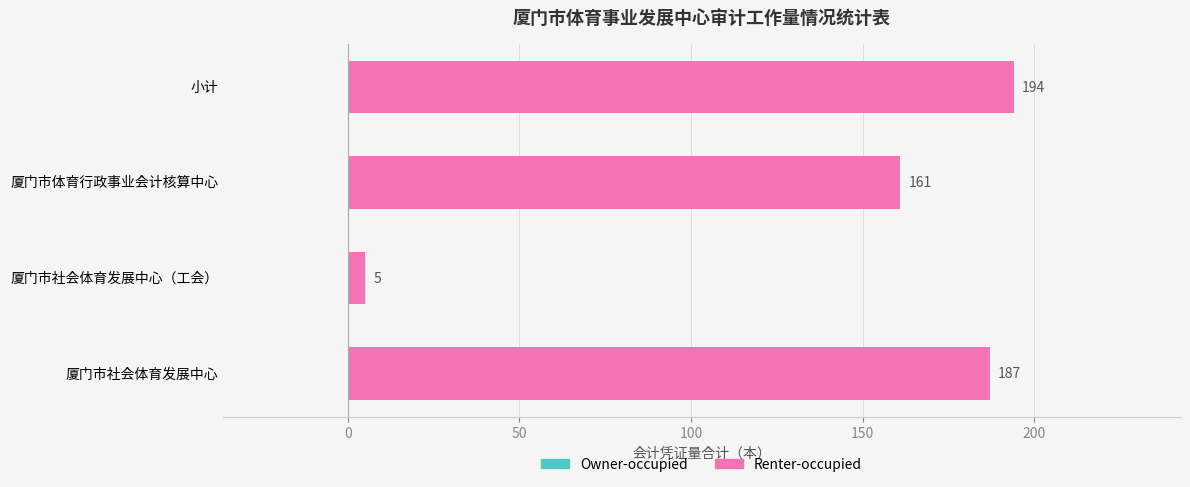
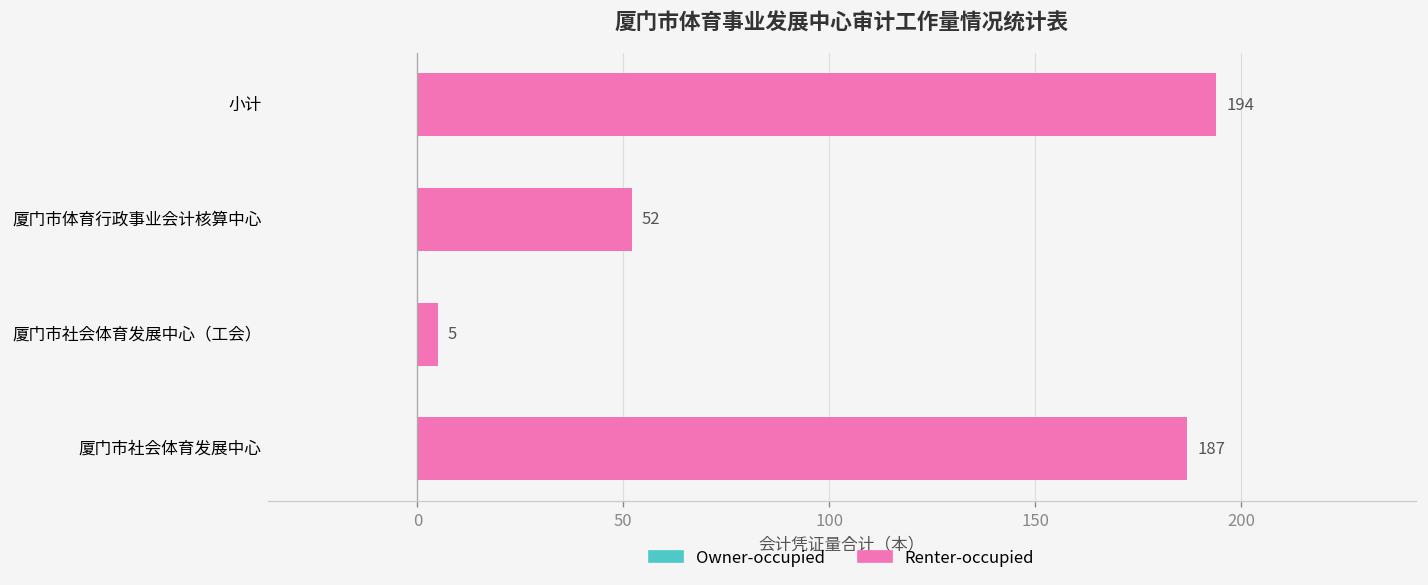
  {
    "Owner-occupied": {
      "小计": 0,
      "厦门市体育行政事业会计核算中心": 0,
      "厦门市社会体育发展中心（工会）": 0,
      "厦门市社会体育发展中心": 0
    },
    "Renter-occupied": {
      "小计": 194,
-     "厦门市体育行政事业会计核算中心": 161,
+     "厦门市体育行政事业会计核算中心": 52,
      "厦门市社会体育发展中心（工会）": 5,
      "厦门市社会体育发展中心": 187
    }
  }
